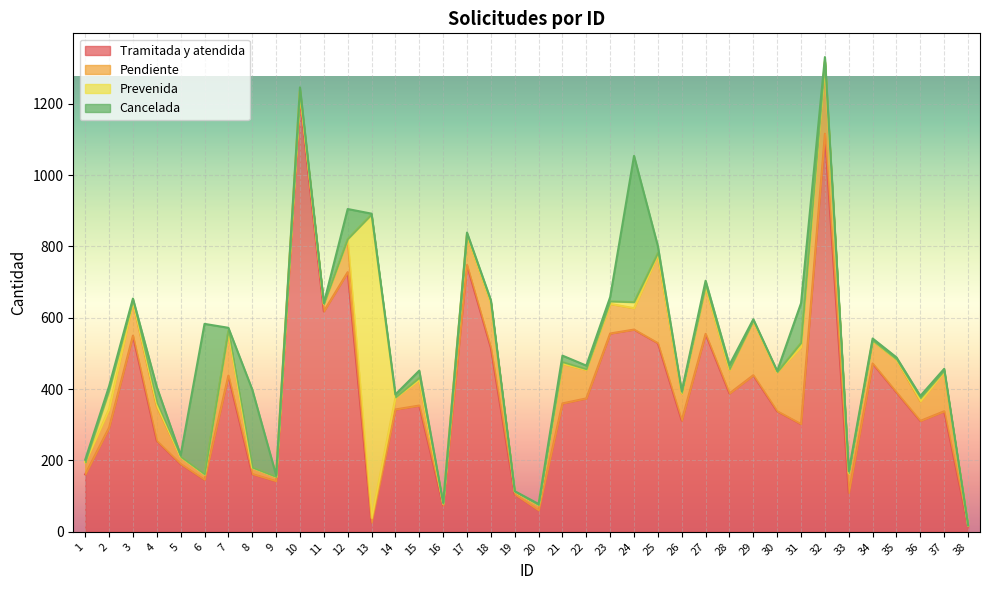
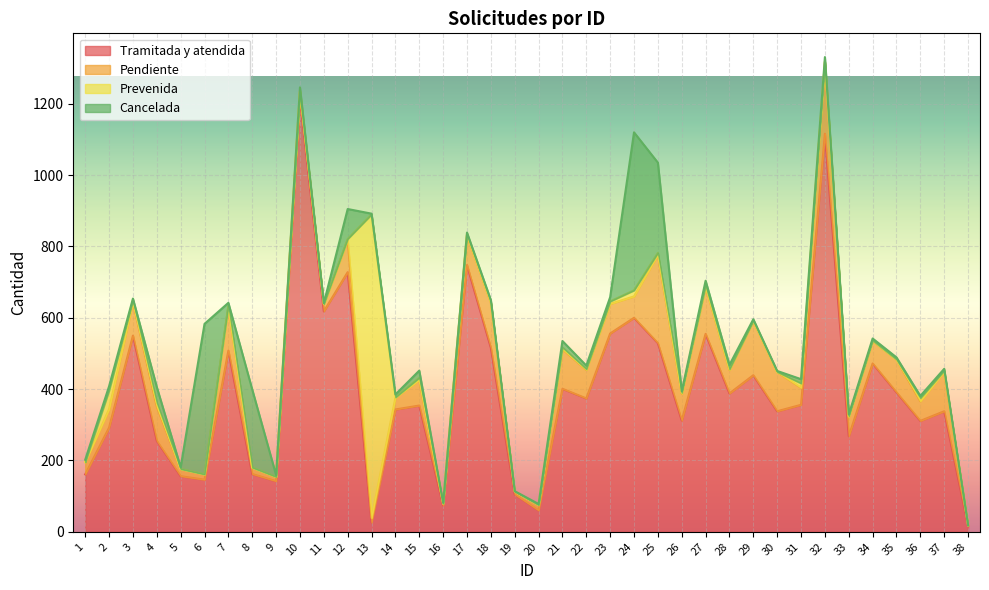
  {
    "Tramitada y atendida": {
      "1": 160,
      "2": 290,
      "3": 550,
      "4": 260,
-     "5": 190,
+     "5": 160,
      "6": 150,
-     "7": 440,
+     "7": 510,
      "8": 160,
      "9": 140,
      "10": 1220,
      "11": 620,
      "12": 730,
      "13": 30,
      "14": 340,
      "15": 350,
      "17": 750,
      "18": 520,
      "19": 110,
      "20": 60,
-     "21": 360,
+     "21": 400,
      "22": 370,
      "23": 560,
-     "24": 570,
+     "24": 600,
      "25": 530,
      "26": 310,
      "27": 560,
      "28": 390,
      "29": 440,
      "30": 340,
-     "31": 300,
+     "31": 360,
      "32": 1120,
-     "33": 110,
+     "33": 270,
      "34": 470,
      "35": 390,
      "36": 310,
      "37": 340
    },
    "Pendiente": {
      "2": 50,
      "4": 100,
      "13": 10,
      "24": 60,
-     "31": 220,
+     "31": 50,
      "36": 60
    },
    "Prevenida": {
      "2": 50,
      "4": 10,
      "24": 20,
      "31": 10
    },
    "Cancelada": {
      "2": 10,
      "4": 40,
      "6": 420,
      "7": 10,
      "8": 220,
      "10": 10,
      "12": 80,
      "14": 10,
      "15": 20,
      "21": 20,
      "22": 10,
      "23": 10,
-     "24": 410,
-     "25": 20,
+     "24": 440,
+     "25": 250,
      "27": 10,
      "28": 10,
-     "31": 110,
+     "31": 10,
      "32": 10
    }
  }
